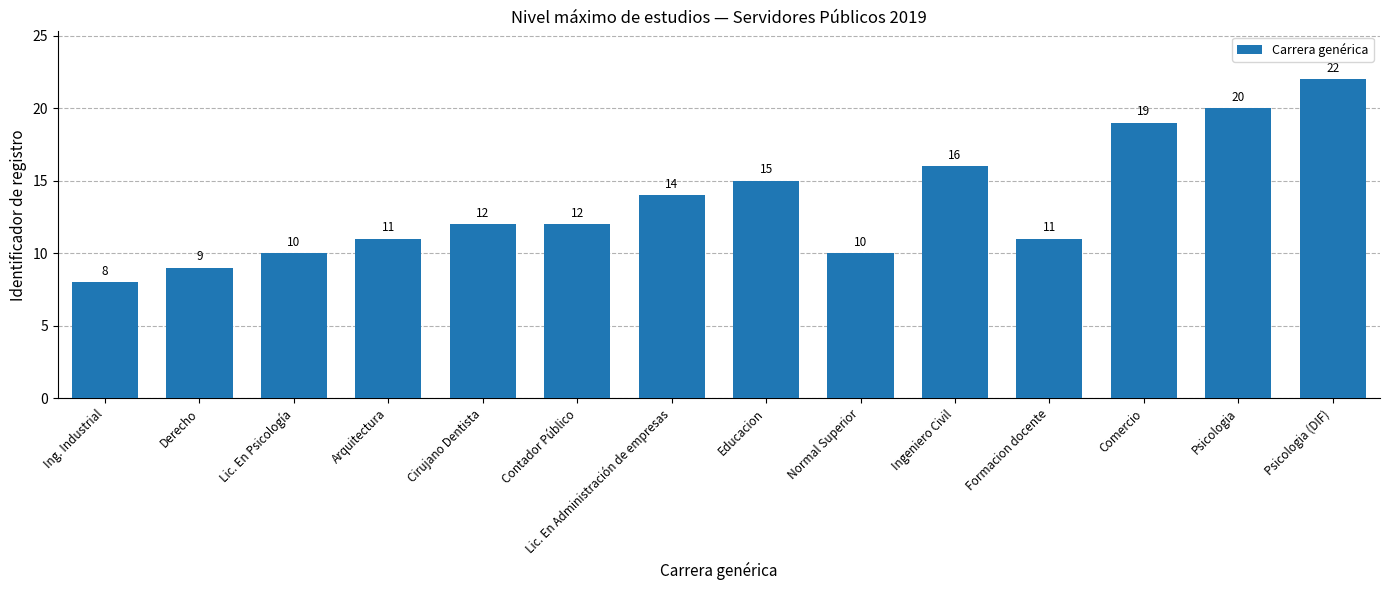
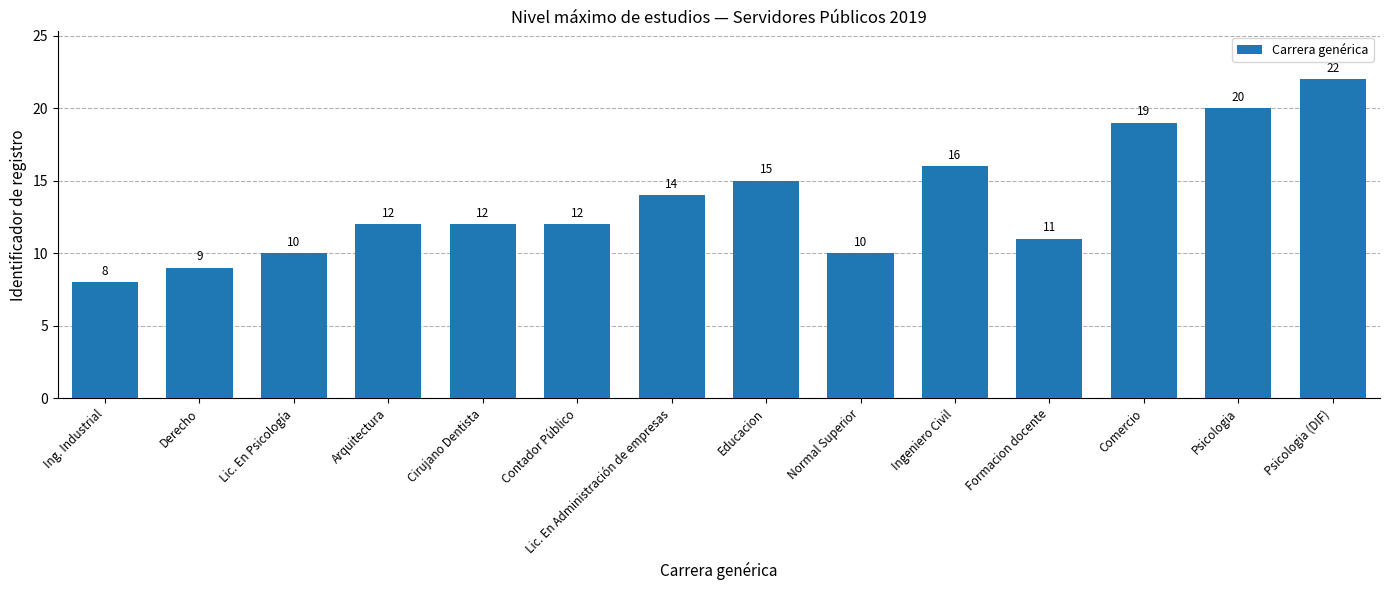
  {
    "Ing. Industrial": 8,
    "Derecho": 9,
    "Lic. En Psicología": 10,
-   "Arquitectura": 11,
+   "Arquitectura": 12,
    "Cirujano Dentista": 12,
    "Contador Público": 12,
    "Lic. En Administración de empresas": 14,
    "Educacion": 15,
    "Normal Superior": 10,
    "Ingeniero Civil": 16,
    "Formacion docente": 11,
    "Comercio": 19,
    "Psicologia": 20,
    "Psicologia (DIF)": 22
  }
